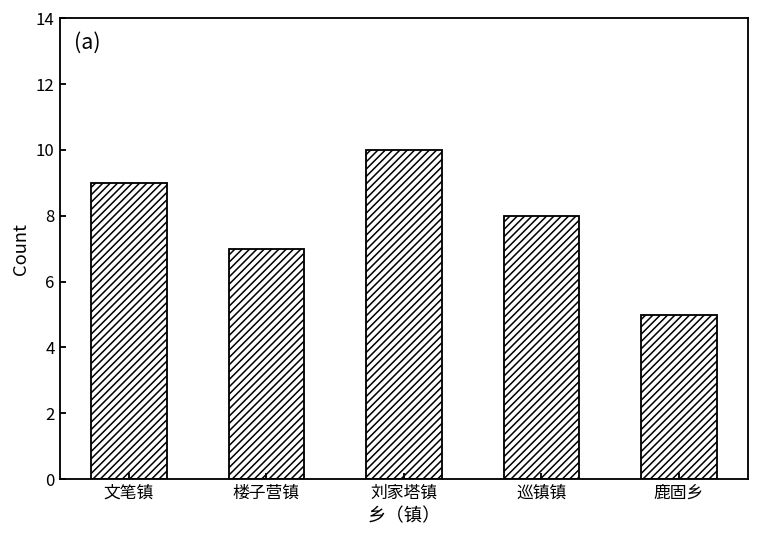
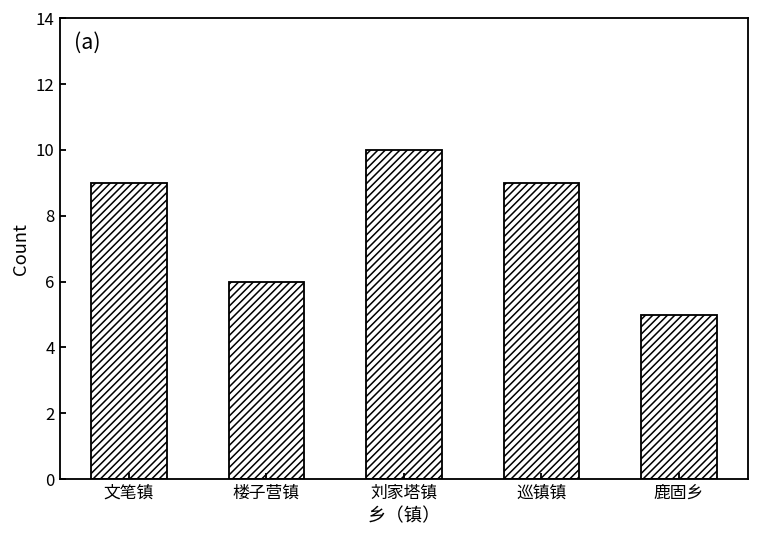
  {
    "文笔镇": 9,
-   "楼子营镇": 7,
+   "楼子营镇": 6,
    "刘家塔镇": 10,
-   "巡镇镇": 8,
+   "巡镇镇": 9,
    "鹿固乡": 5
  }
